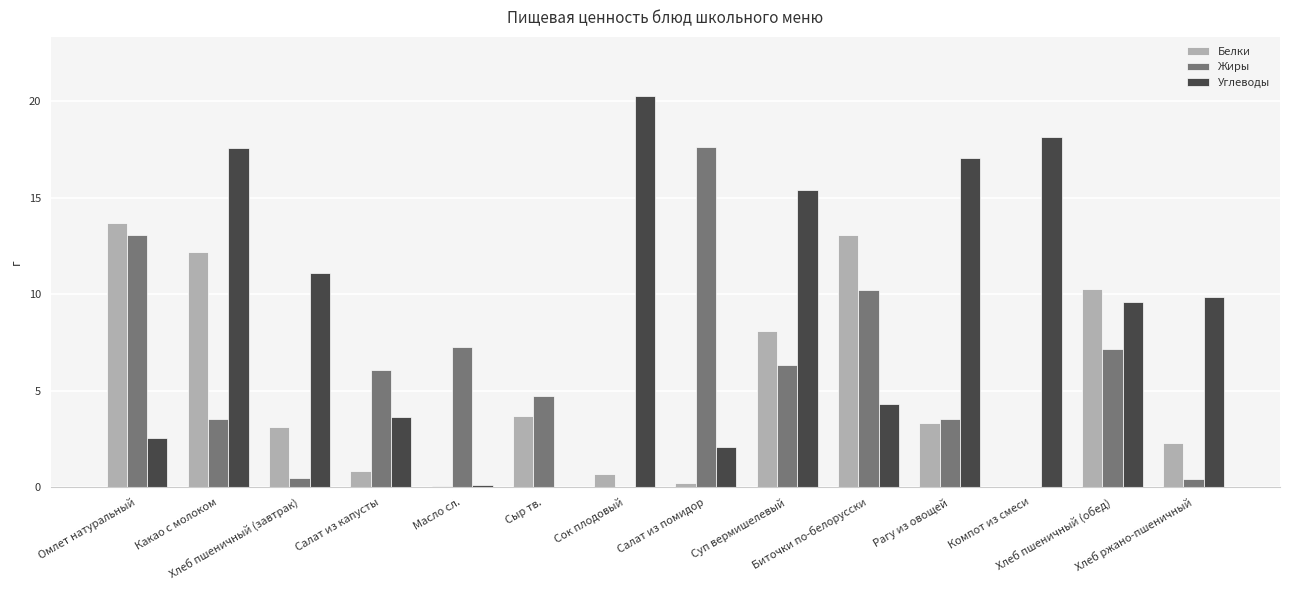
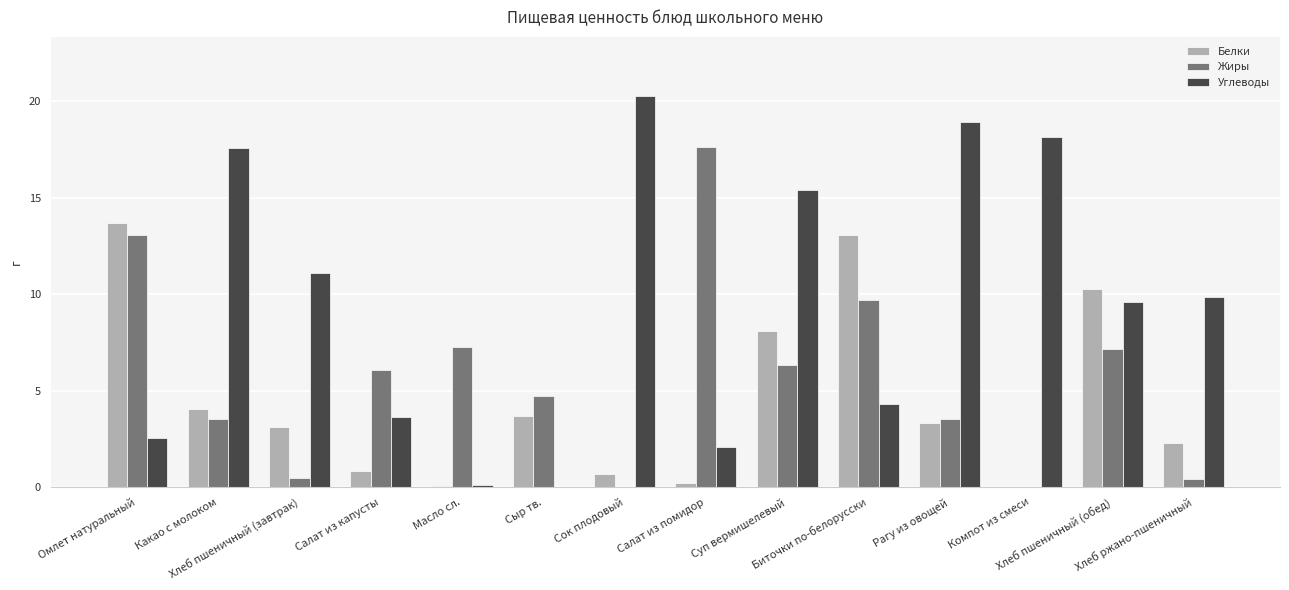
  {
    "Белки": {
      "Омлет натуральный": 13.7,
-     "Какао с молоком": 12.2,
+     "Какао с молоком": 4.1,
      "Хлеб пшеничный (завтрак)": 3.1,
      "Салат из капусты": 0.8,
      "Сыр тв.": 3.7,
      "Сок плодовый": 0.7,
      "Салат из помидор": 0.2,
      "Суп вермишелевый": 8.1,
      "Биточки по-белорусски": 13.1,
      "Рагу из овощей": 3.3,
      "Компот из смеси": 0.0,
      "Хлеб пшеничный (обед)": 10.3,
      "Хлеб ржано-пшеничный": 2.3
    },
    "Жиры": {
      "Омлет натуральный": 13.1,
      "Какао с молоком": 3.5,
      "Хлеб пшеничный (завтрак)": 0.5,
      "Салат из капусты": 6.1,
      "Масло сл.": 7.3,
      "Сыр тв.": 4.7,
      "Сок плодовый": 0.0,
      "Салат из помидор": 17.6,
      "Суп вермишелевый": 6.4,
-     "Биточки по-белорусски": 10.2,
+     "Биточки по-белорусски": 9.7,
      "Рагу из овощей": 3.6,
      "Компот из смеси": 0.0,
      "Хлеб пшеничный (обед)": 7.2,
      "Хлеб ржано-пшеничный": 0.4
    },
    "Углеводы": {
      "Омлет натуральный": 2.5,
      "Какао с молоком": 17.6,
      "Хлеб пшеничный (завтрак)": 11.1,
      "Салат из капусты": 3.7,
      "Масло сл.": 0.1,
      "Сыр тв.": 0.0,
      "Сок плодовый": 20.3,
      "Салат из помидор": 2.1,
      "Суп вермишелевый": 15.4,
      "Биточки по-белорусски": 4.3,
-     "Рагу из овощей": 17.1,
+     "Рагу из овощей": 19.0,
      "Компот из смеси": 18.2,
      "Хлеб пшеничный (обед)": 9.6,
      "Хлеб ржано-пшеничный": 9.9
    }
  }
